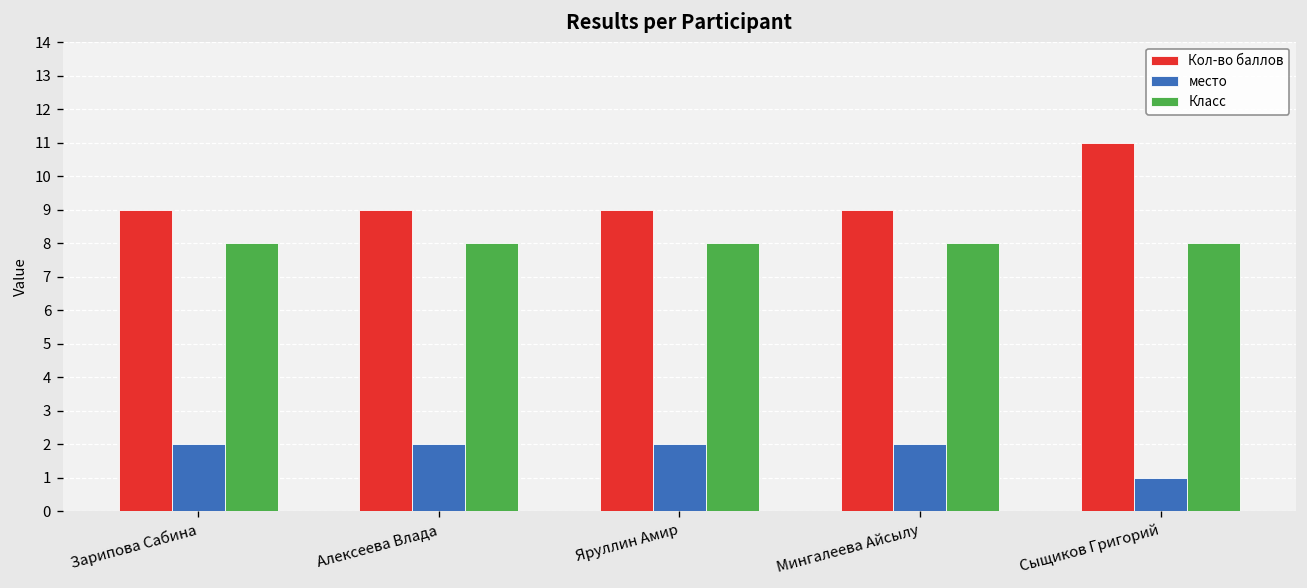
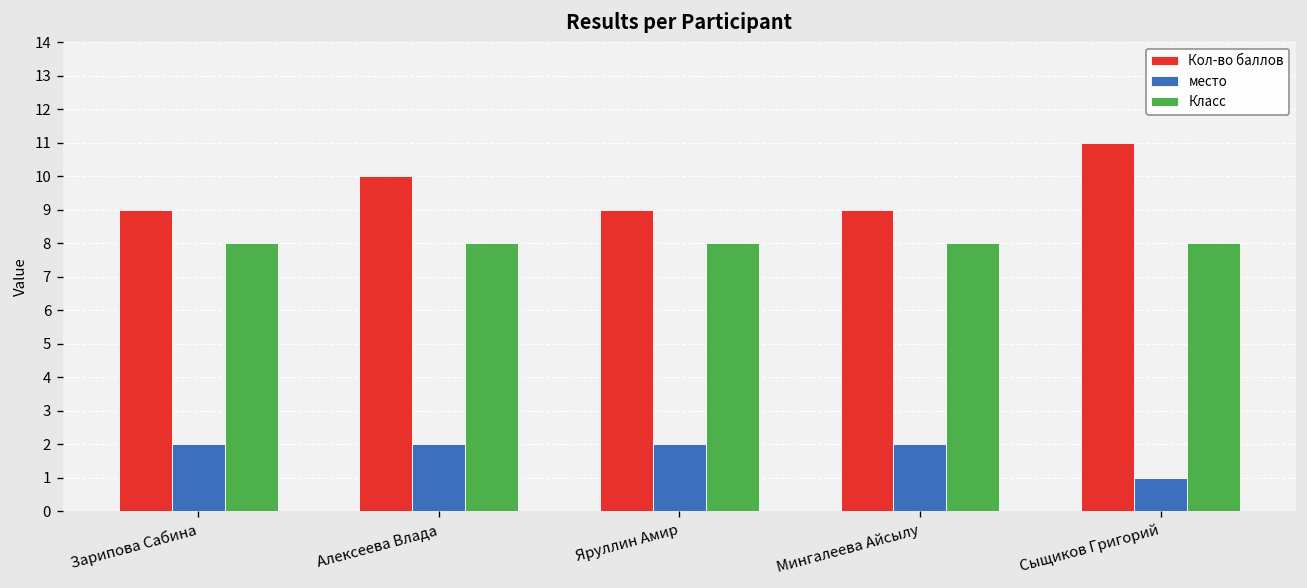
  {
    "Кол-во баллов": {
      "Зарипова Сабина": 9,
-     "Алексеева Влада": 9,
+     "Алексеева Влада": 10,
      "Яруллин Амир": 9,
      "Мингалеева Айсылу": 9,
      "Сыщиков Григорий": 11
    },
    "место": {
      "Зарипова Сабина": 2,
      "Алексеева Влада": 2,
      "Яруллин Амир": 2,
      "Мингалеева Айсылу": 2,
      "Сыщиков Григорий": 1
    },
    "Класс": {
      "Зарипова Сабина": 8,
      "Алексеева Влада": 8,
      "Яруллин Амир": 8,
      "Мингалеева Айсылу": 8,
      "Сыщиков Григорий": 8
    }
  }
